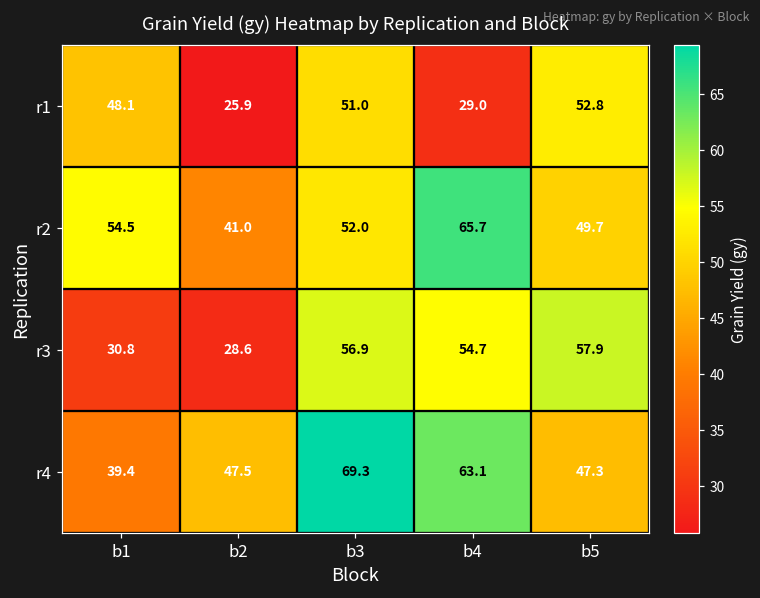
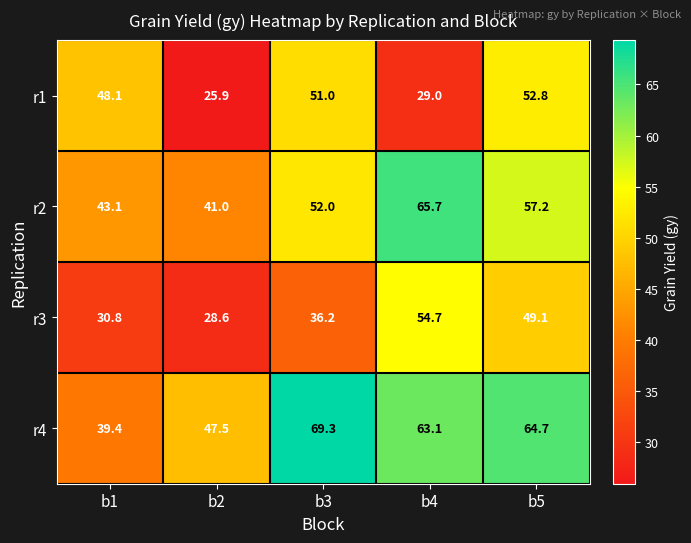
  {
    "r1": {
      "b1": 48.1,
      "b2": 25.9,
      "b3": 51.0,
      "b4": 29.0,
      "b5": 52.8
    },
    "r2": {
-     "b1": 54.5,
+     "b1": 43.1,
      "b2": 41.0,
      "b3": 52.0,
      "b4": 65.7,
-     "b5": 49.7
+     "b5": 57.2
    },
    "r3": {
      "b1": 30.8,
      "b2": 28.6,
-     "b3": 56.9,
+     "b3": 36.2,
      "b4": 54.7,
-     "b5": 57.9
+     "b5": 49.1
    },
    "r4": {
      "b1": 39.4,
      "b2": 47.5,
      "b3": 69.3,
      "b4": 63.1,
-     "b5": 47.3
+     "b5": 64.7
    }
  }
